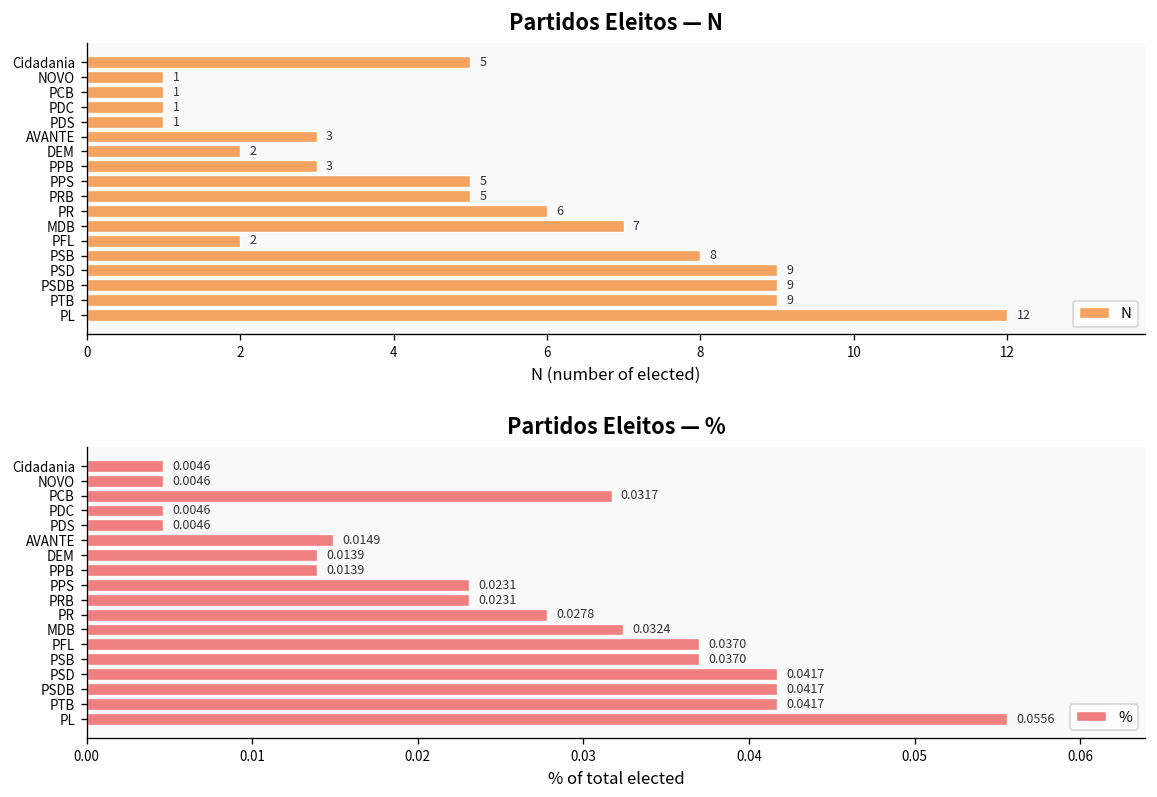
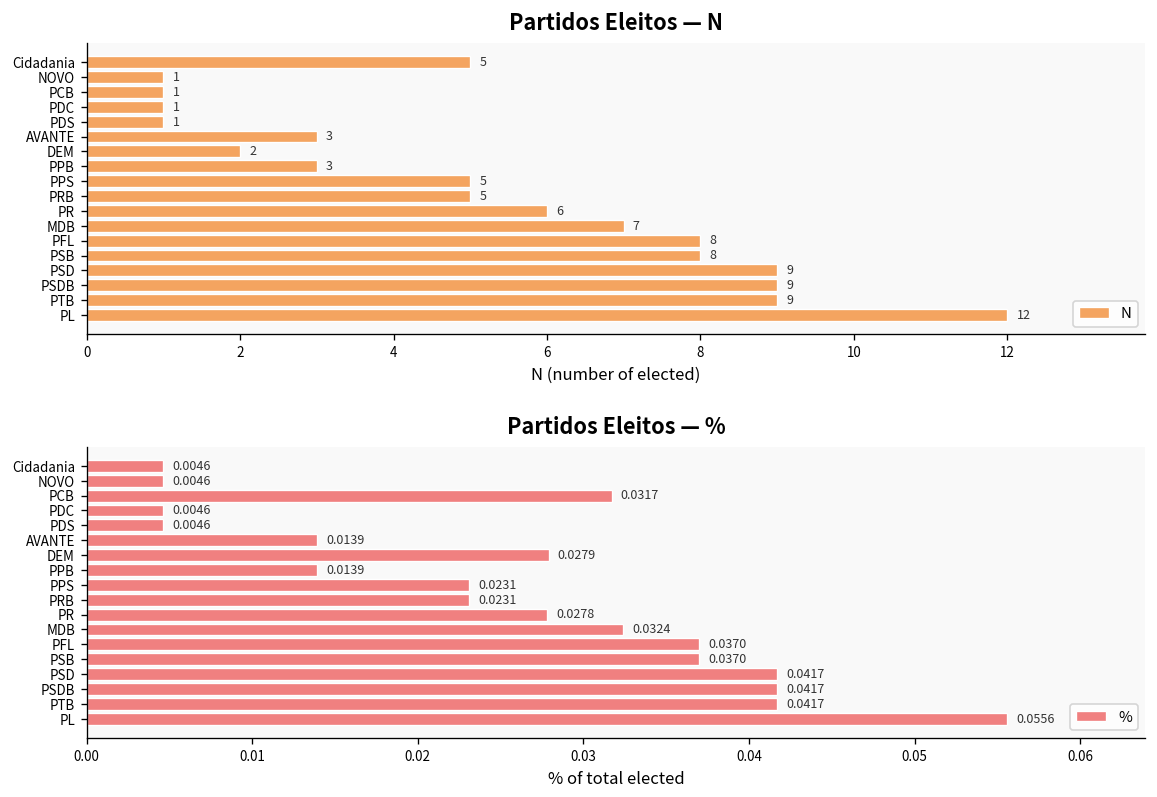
  {
    "Partidos Eleitos — N": {
      "Cidadania": 5,
      "NOVO": 1,
      "PCB": 1,
      "PDC": 1,
      "PDS": 1,
      "AVANTE": 3,
      "DEM": 2,
      "PPB": 3,
      "PPS": 5,
      "PRB": 5,
      "PR": 6,
      "MDB": 7,
-     "PFL": 2,
+     "PFL": 8,
      "PSB": 8,
      "PSD": 9,
      "PSDB": 9,
      "PTB": 9,
      "PL": 12
    },
    "Partidos Eleitos — %": {
      "Cidadania": 0.0046,
      "NOVO": 0.0046,
      "PCB": 0.0317,
      "PDC": 0.0046,
      "PDS": 0.0046,
-     "AVANTE": 0.0149,
-     "DEM": 0.0139,
+     "AVANTE": 0.0139,
+     "DEM": 0.0279,
      "PPB": 0.0139,
      "PPS": 0.0231,
      "PRB": 0.0231,
      "PR": 0.0278,
      "MDB": 0.0324,
      "PFL": 0.0370,
      "PSB": 0.0370,
      "PSD": 0.0417,
      "PSDB": 0.0417,
      "PTB": 0.0417,
      "PL": 0.0556
    }
  }
